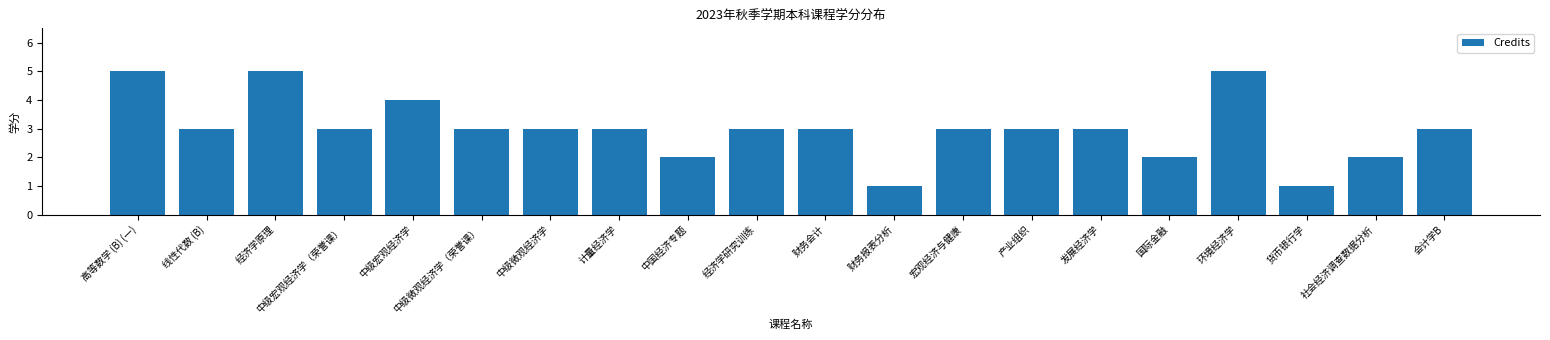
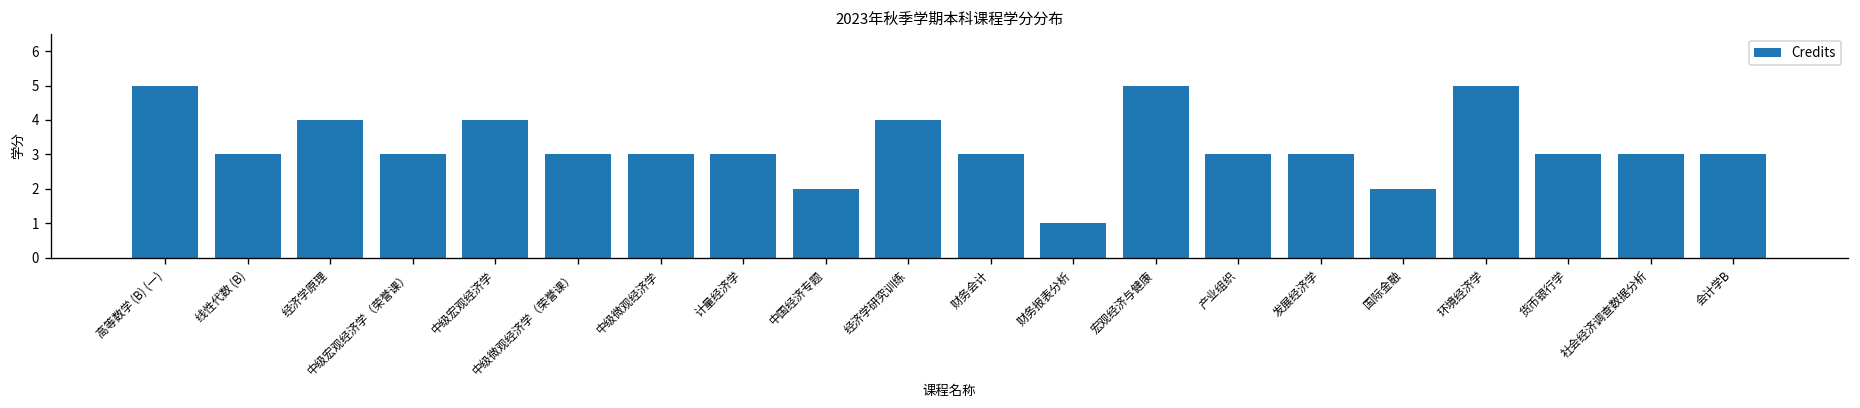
  {
    "高等数学 (B) (一)": 5,
    "线性代数 (B)": 3,
-   "经济学原理": 5,
+   "经济学原理": 4,
    "中级宏观经济学（荣誉课）": 3,
    "中级宏观经济学": 4,
    "中级微观经济学（荣誉课）": 3,
    "中级微观经济学": 3,
    "计量经济学": 3,
    "中国经济专题": 2,
-   "经济学研究训练": 3,
+   "经济学研究训练": 4,
    "财务会计": 3,
    "财务报表分析": 1,
-   "宏观经济与健康": 3,
+   "宏观经济与健康": 5,
    "产业组织": 3,
    "发展经济学": 3,
    "国际金融": 2,
    "环境经济学": 5,
-   "货币银行学": 1,
-   "社会经济调查数据分析": 2,
+   "货币银行学": 3,
+   "社会经济调查数据分析": 3,
    "会计学B": 3
  }
